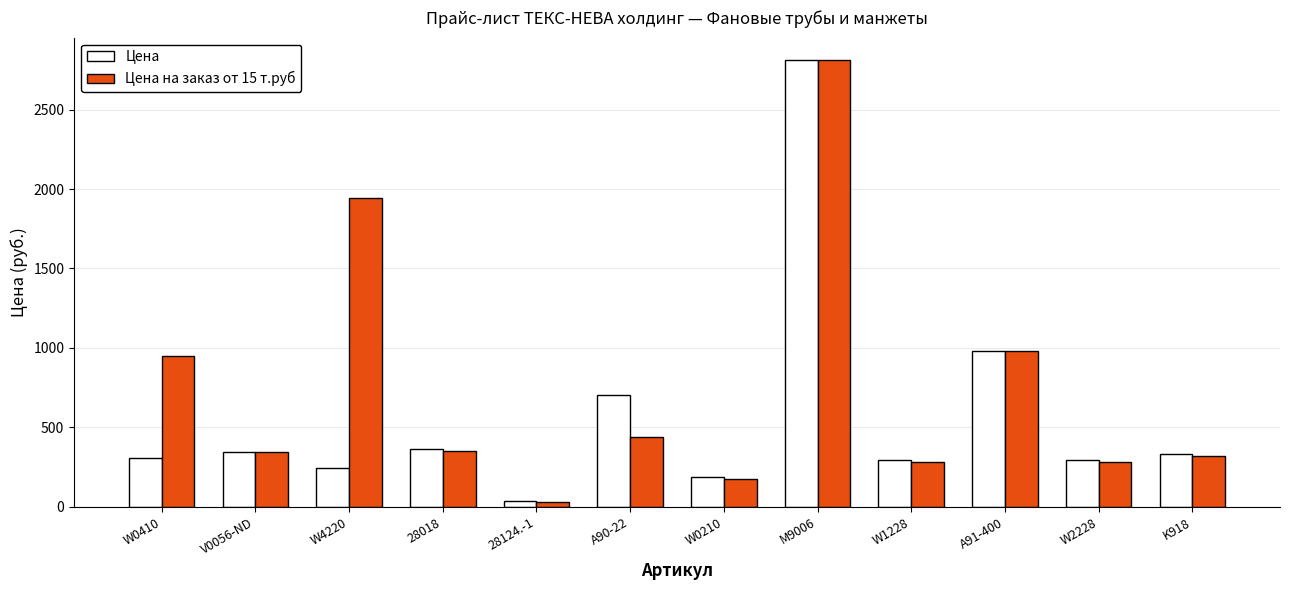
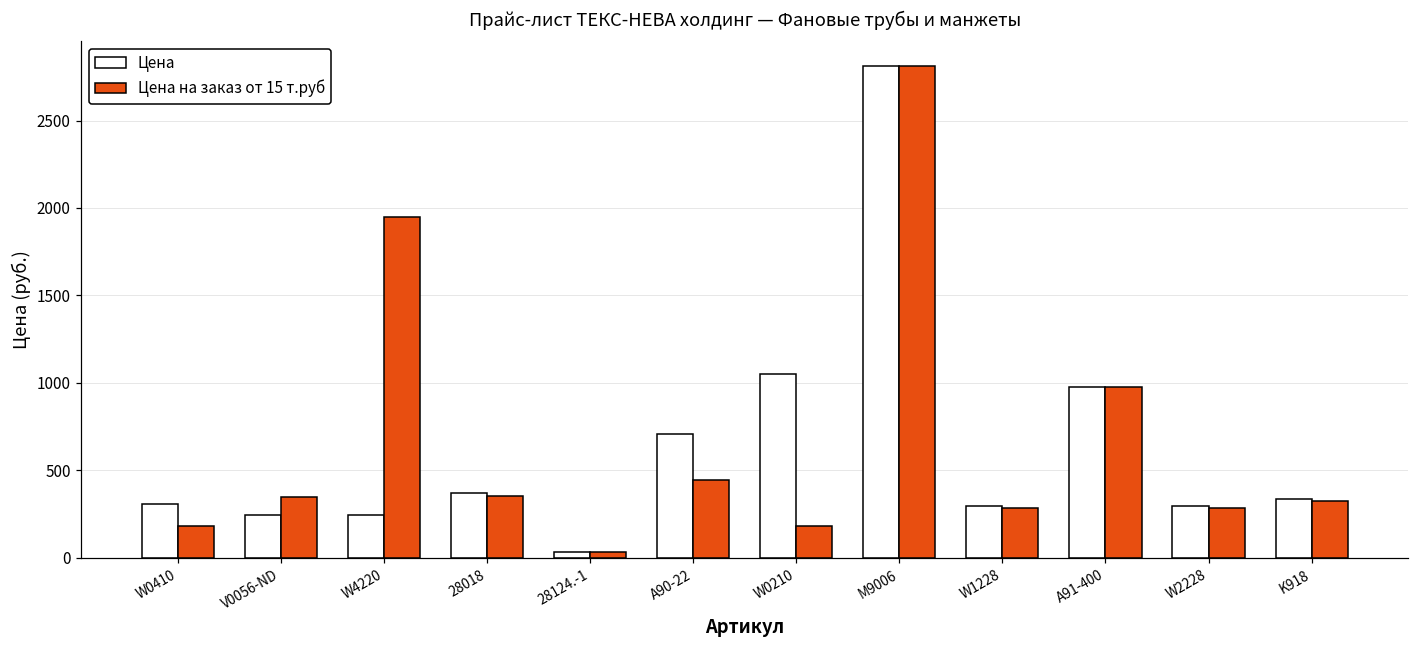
  {
    "Цена": {
      "W0410": 310,
-     "V0056-ND": 350,
+     "V0056-ND": 240,
      "W4220": 240,
      "28018": 370,
      "28124.-1": 30,
      "A90-22": 710,
-     "W0210": 190,
+     "W0210": 1050,
      "M9006": 2810,
      "W1228": 300,
      "A91-400": 980,
      "W2228": 300,
      "K918": 340
    },
    "Цена на заказ от 15 т.руб": {
-     "W0410": 950,
+     "W0410": 180,
      "V0056-ND": 350,
      "W4220": 1950,
      "28018": 350,
      "28124.-1": 30,
      "A90-22": 440,
      "W0210": 180,
      "M9006": 2810,
      "W1228": 280,
      "A91-400": 980,
      "W2228": 280,
      "K918": 320
    }
  }
